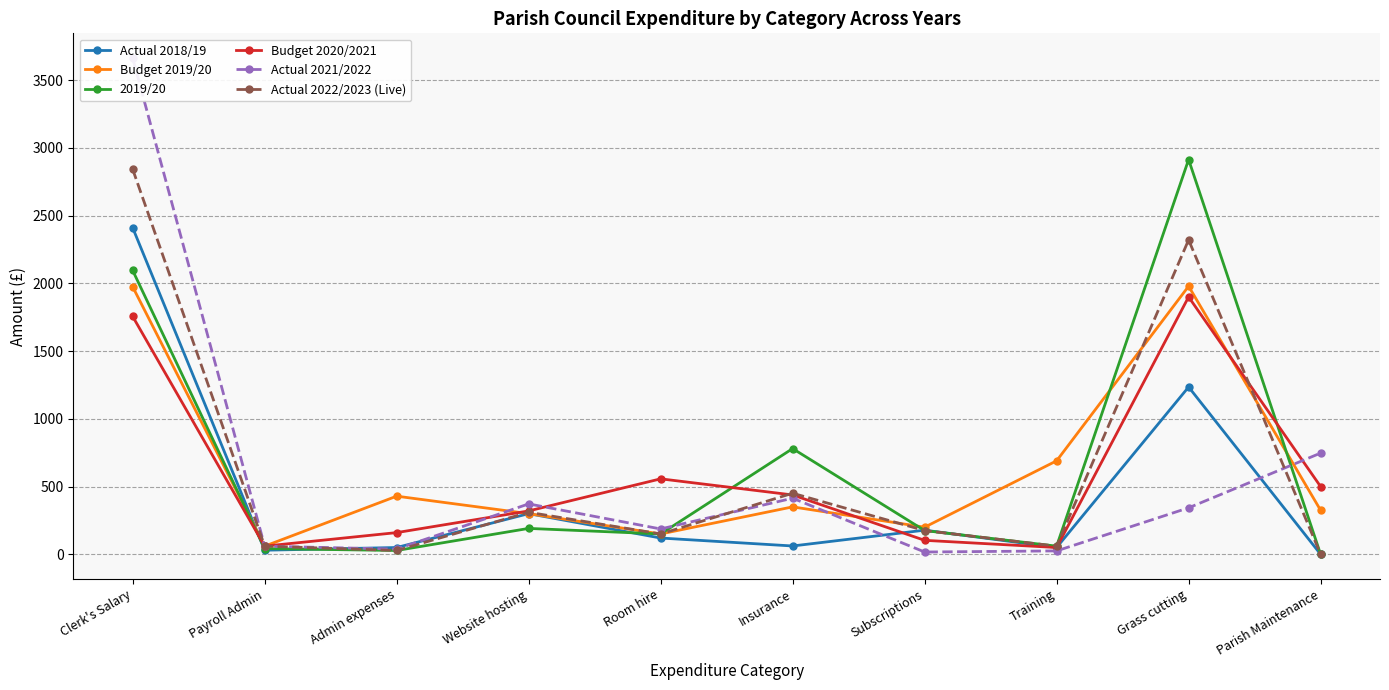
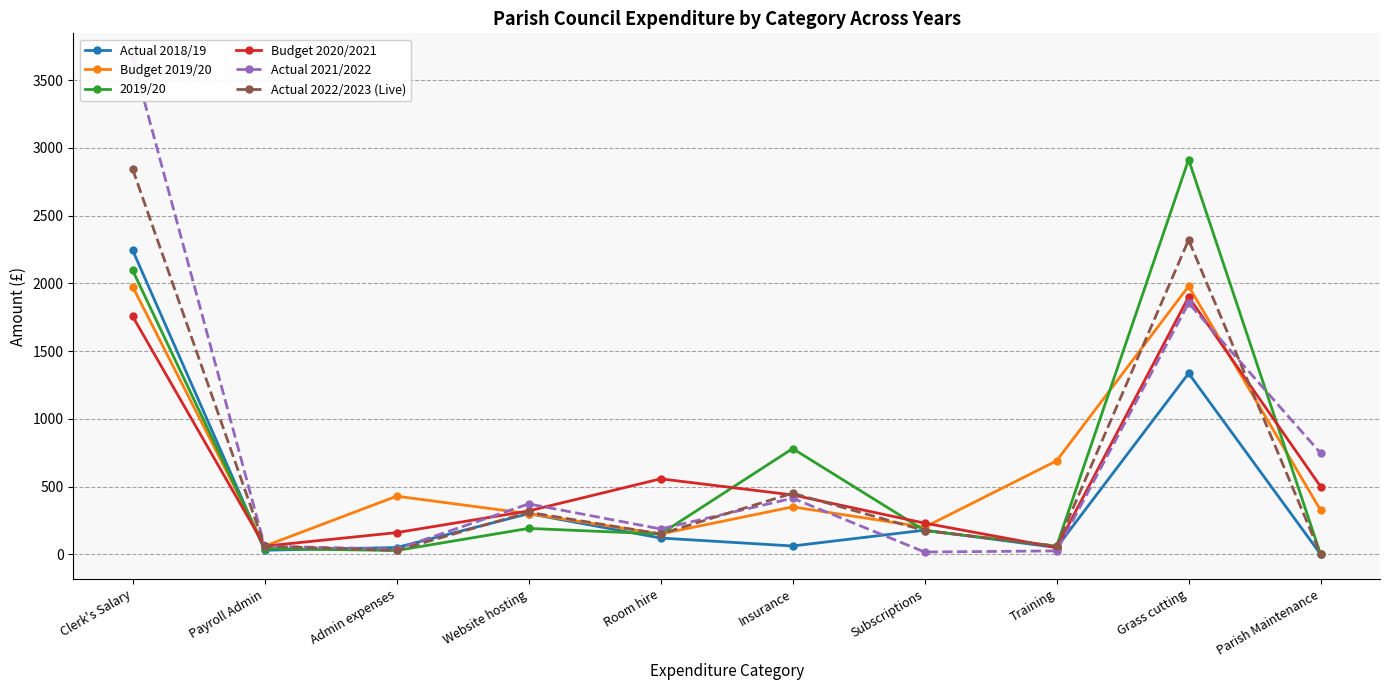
  {
    "Actual 2018/19": {
-     "Clerk's Salary": 2410,
+     "Clerk's Salary": 2240,
      "Room hire": 120,
      "Insurance": 60,
-     "Grass cutting": 1240
+     "Grass cutting": 1340
    },
    "Budget 2019/20": {
      "Clerk's Salary": 1980,
      "Admin expenses": 430,
      "Insurance": 350,
      "Subscriptions": 200,
      "Training": 690,
      "Grass cutting": 1980,
      "Parish Maintenance": 330
    },
    "2019/20": {
      "Clerk's Salary": 2100,
      "Website hosting": 190,
      "Insurance": 780,
      "Grass cutting": 2910
    },
    "Budget 2020/2021": {
      "Clerk's Salary": 1760,
      "Admin expenses": 160,
      "Room hire": 560,
-     "Subscriptions": 100,
+     "Subscriptions": 230,
      "Grass cutting": 1900,
      "Parish Maintenance": 500
    },
    "Actual 2021/2022": {
      "Website hosting": 370,
      "Room hire": 190,
      "Insurance": 410,
      "Subscriptions": 20,
      "Training": 30,
-     "Grass cutting": 340,
+     "Grass cutting": 1860,
      "Parish Maintenance": 750
    },
    "Actual 2022/2023 (Live)": {
      "Clerk's Salary": 2840,
      "Grass cutting": 2320
    }
  }
